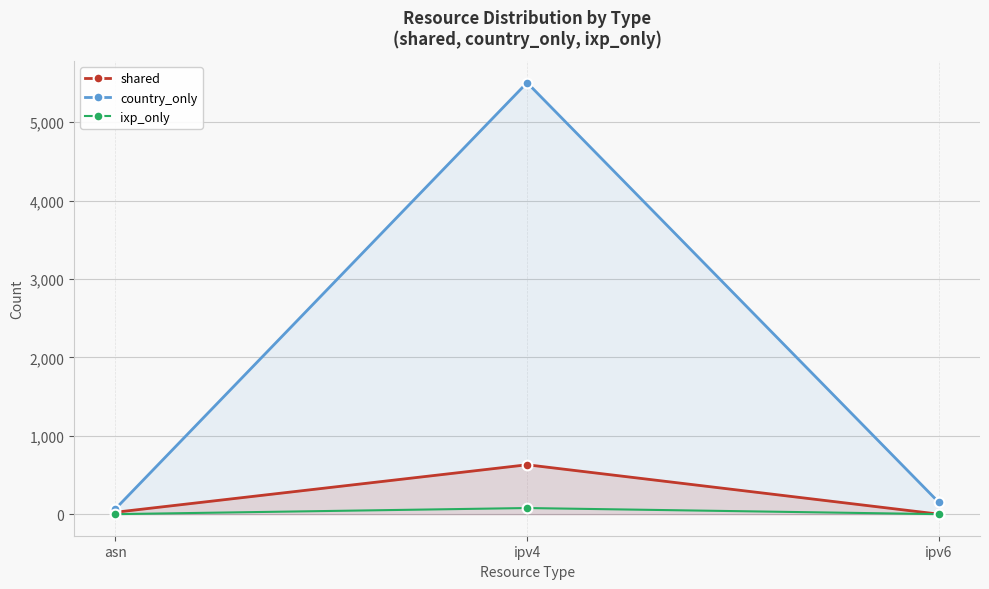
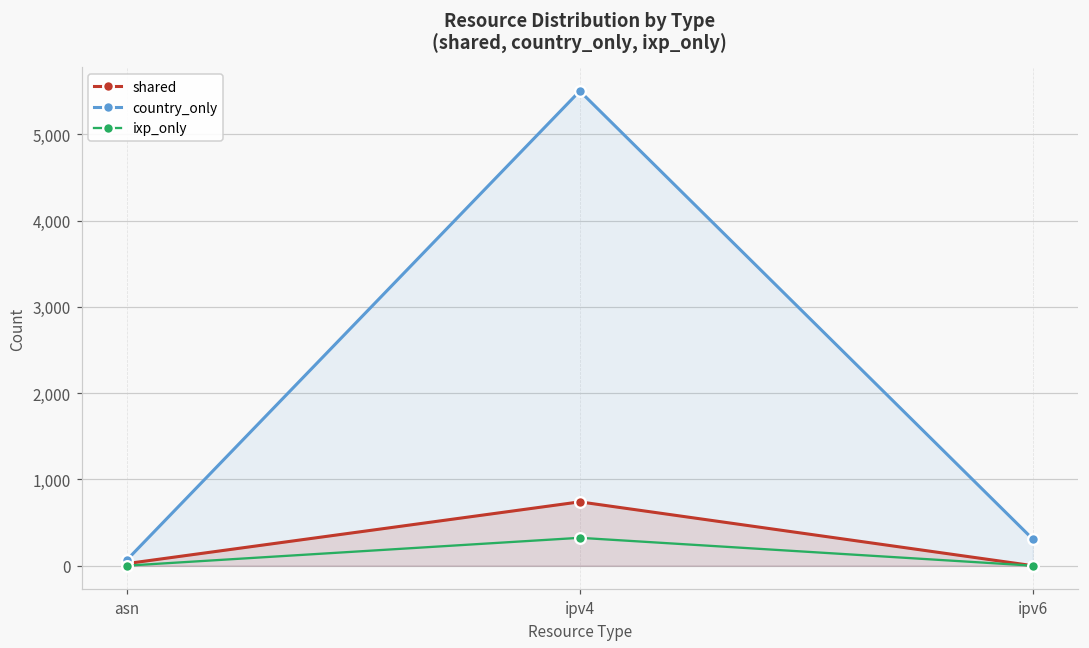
  {
    "shared": {
-     "ipv4": "600"
+     "ipv4": "700"
    },
    "country_only": {
      "asn": "100",
      "ipv4": "5,500",
-     "ipv6": "200"
+     "ipv6": "300"
    },
    "ixp_only": {
-     "ipv4": "100"
+     "ipv4": "300"
    }
  }
